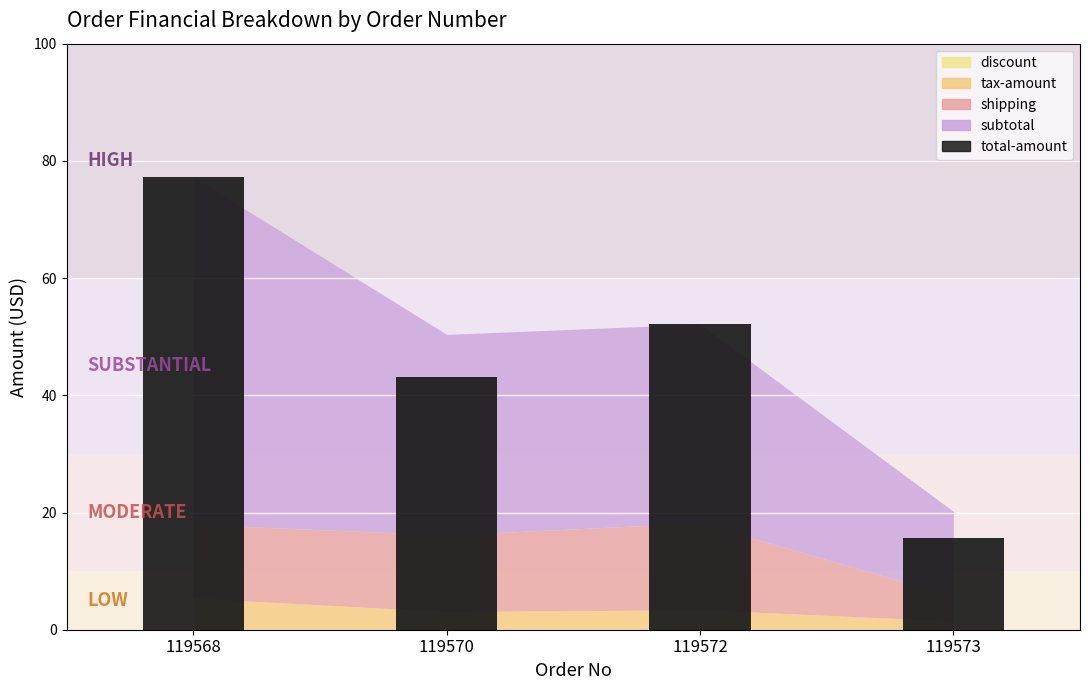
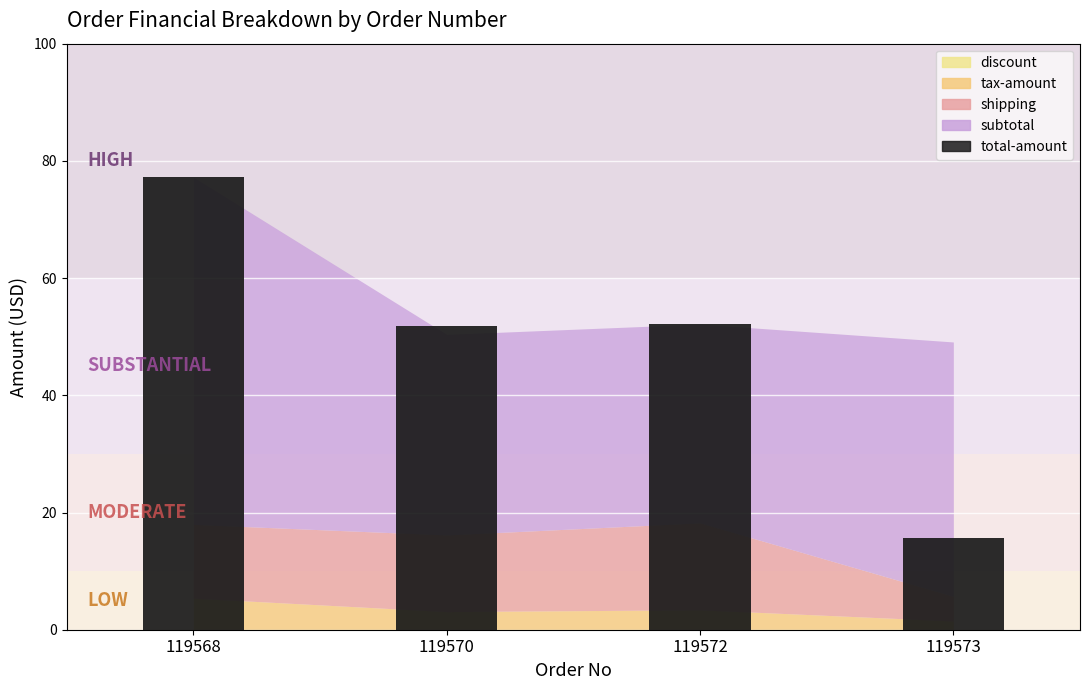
  {
    "total-amount": {
      "119568": 77,
-     "119570": 43,
+     "119570": 52,
      "119572": 52,
      "119573": 16
    },
    "subtotal": {
      "119570": 34,
-     "119573": 15
+     "119573": 43
    }
  }
